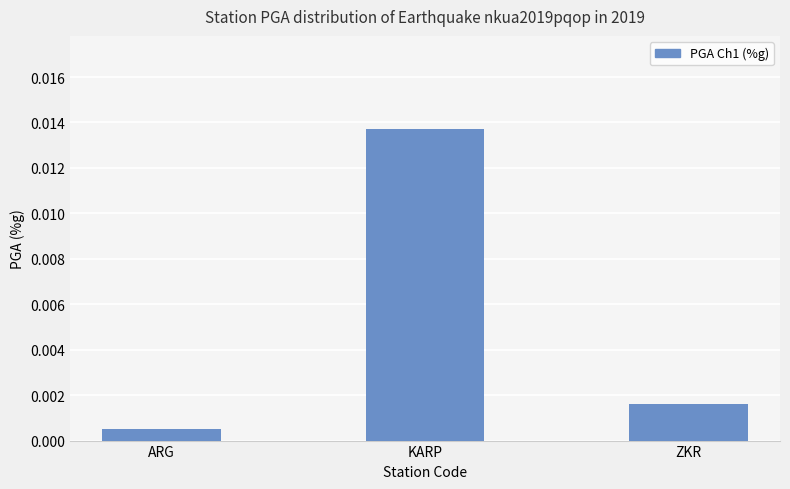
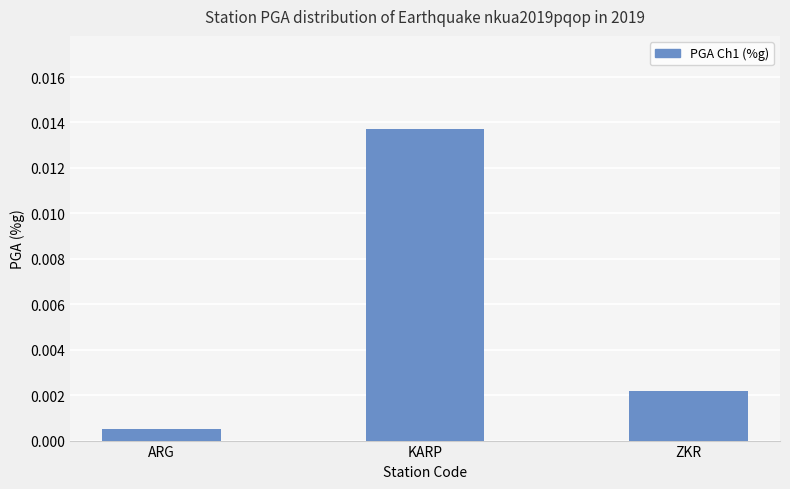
  {
    "ARG": 0.0005,
    "KARP": 0.0137,
-   "ZKR": 0.0016
+   "ZKR": 0.0022
  }
